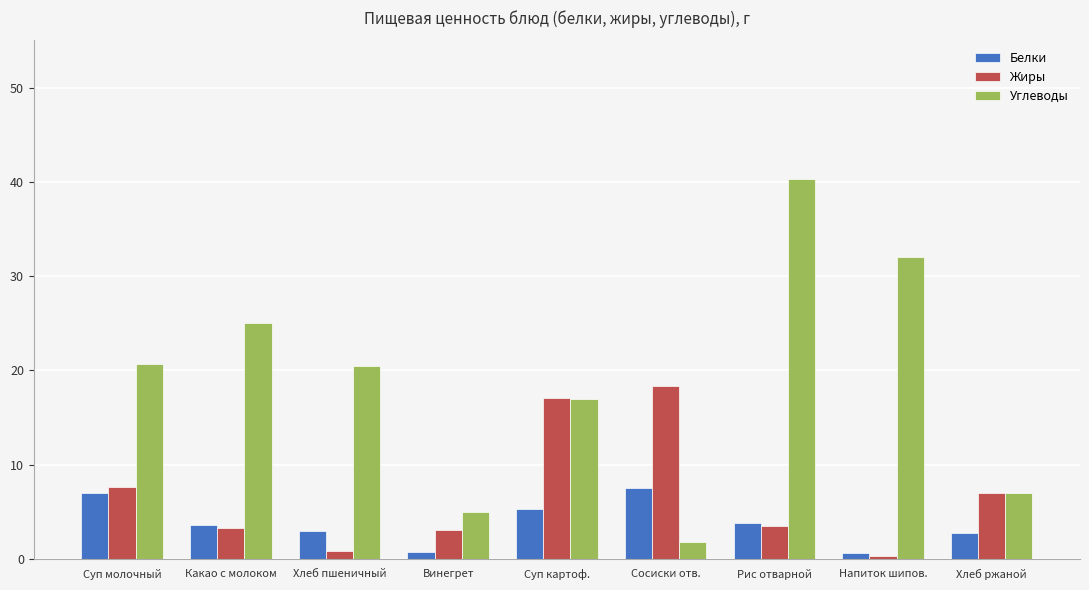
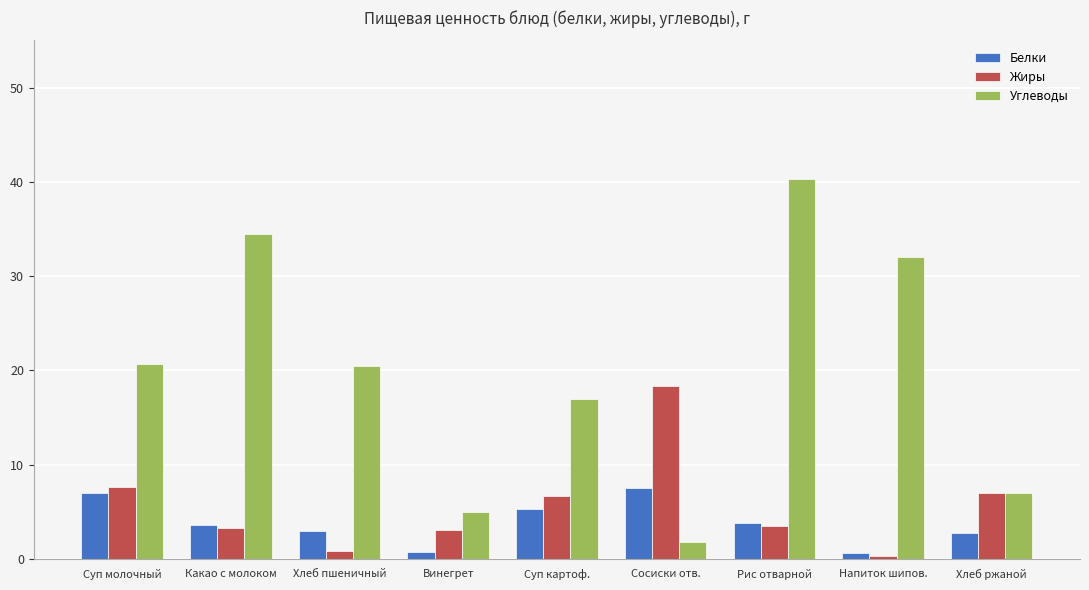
  {
    "Белки": {
      "Суп молочный": 7,
      "Какао с молоком": 4,
      "Хлеб пшеничный": 3,
      "Винегрет": 1,
      "Суп картоф.": 5,
      "Сосиски отв.": 8,
      "Рис отварной": 4,
      "Напиток шипов.": 1,
      "Хлеб ржаной": 3
    },
    "Жиры": {
      "Суп молочный": 8,
      "Какао с молоком": 3,
      "Хлеб пшеничный": 1,
      "Винегрет": 3,
-     "Суп картоф.": 17,
+     "Суп картоф.": 7,
      "Сосиски отв.": 18,
      "Рис отварной": 3,
      "Напиток шипов.": 0,
      "Хлеб ржаной": 7
    },
    "Углеводы": {
      "Суп молочный": 21,
-     "Какао с молоком": 25,
+     "Какао с молоком": 35,
      "Хлеб пшеничный": 21,
      "Винегрет": 5,
      "Суп картоф.": 17,
      "Сосиски отв.": 2,
      "Рис отварной": 40,
      "Напиток шипов.": 32,
      "Хлеб ржаной": 7
    }
  }
